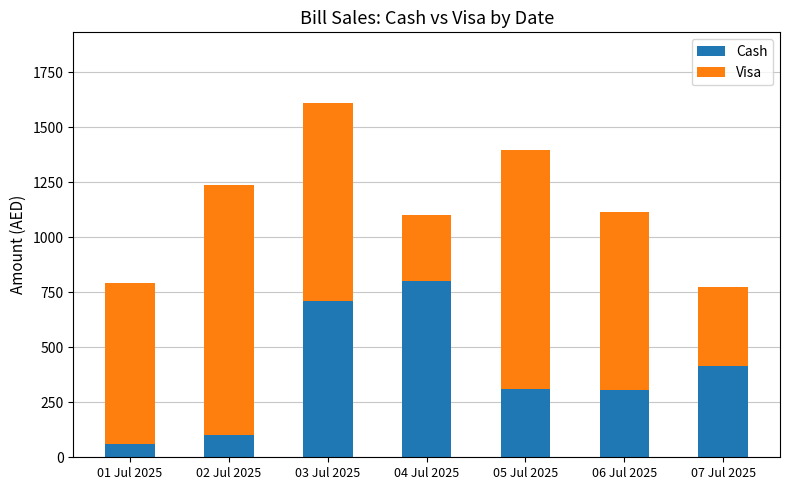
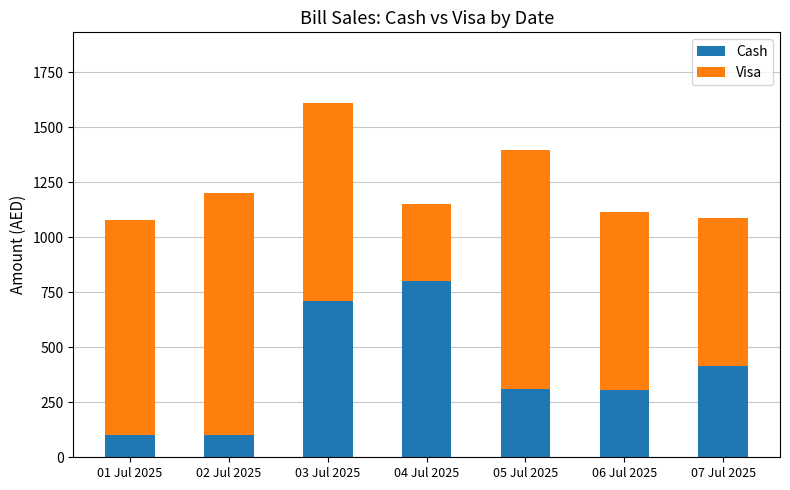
  {
    "Cash": {
-     "01 Jul 2025": 60,
+     "01 Jul 2025": 100,
      "02 Jul 2025": 100,
      "03 Jul 2025": 710,
      "04 Jul 2025": 800,
      "05 Jul 2025": 310,
      "06 Jul 2025": 310,
      "07 Jul 2025": 420
    },
    "Visa": {
-     "01 Jul 2025": 730,
-     "02 Jul 2025": 1140,
+     "01 Jul 2025": 980,
+     "02 Jul 2025": 1100,
      "03 Jul 2025": 900,
-     "04 Jul 2025": 300,
+     "04 Jul 2025": 350,
      "05 Jul 2025": 1080,
      "06 Jul 2025": 810,
-     "07 Jul 2025": 360
+     "07 Jul 2025": 670
    }
  }
